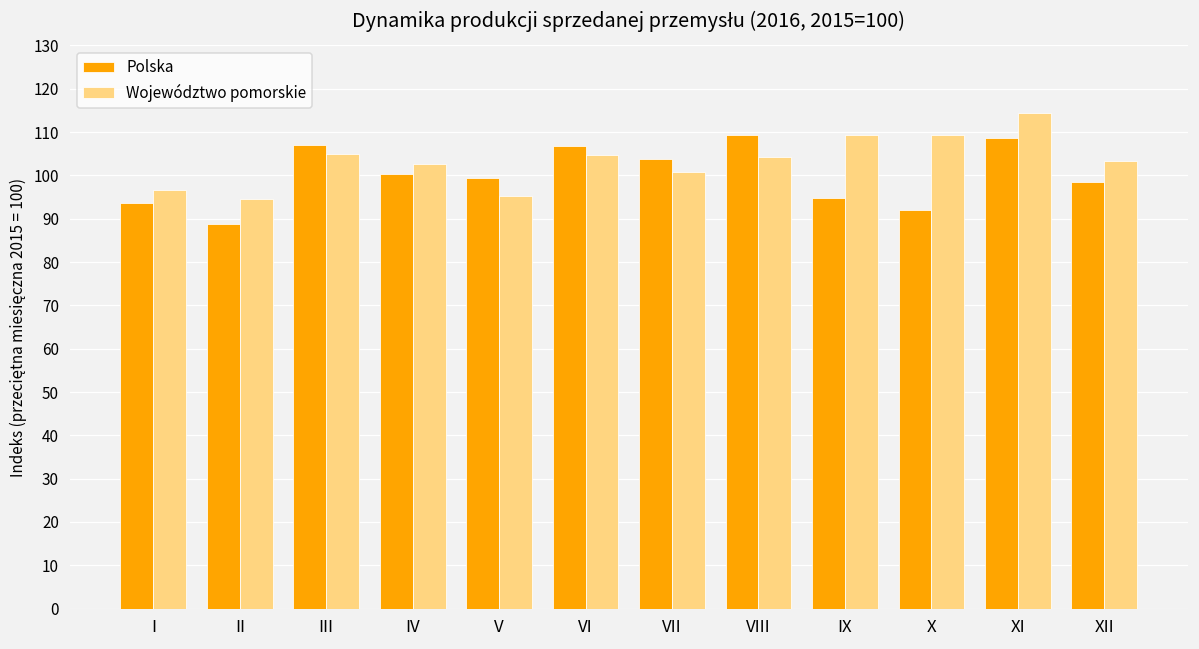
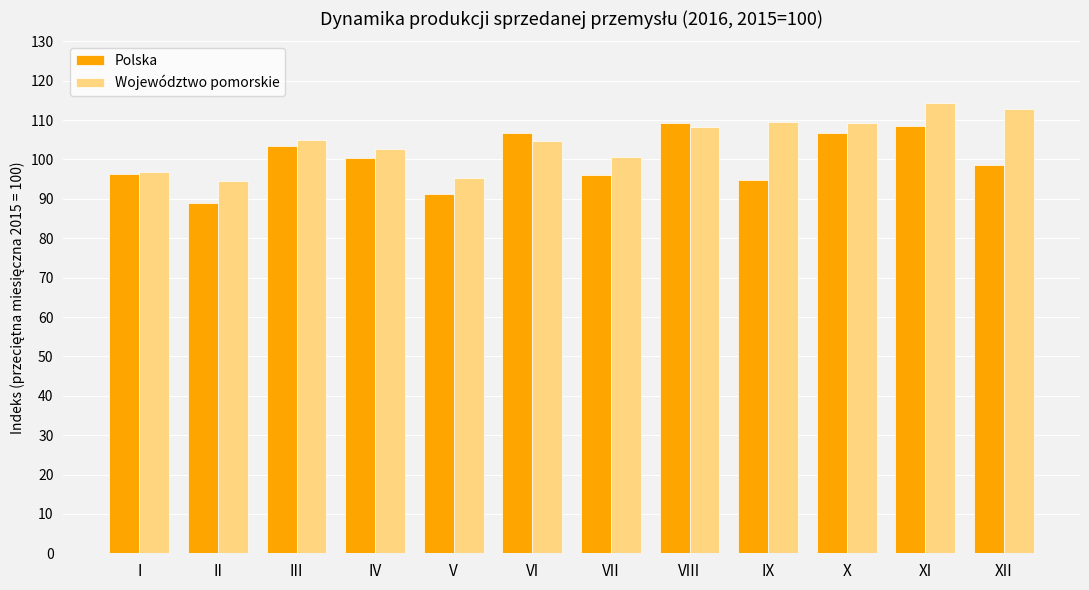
  {
    "Polska": {
-     "I": 94,
+     "I": 96,
      "II": 89,
-     "III": 107,
+     "III": 104,
      "IV": 100,
-     "V": 99,
+     "V": 91,
      "VI": 107,
-     "VII": 104,
+     "VII": 96,
      "VIII": 109,
      "IX": 95,
-     "X": 92,
+     "X": 107,
      "XI": 109,
      "XII": 99
    },
    "Województwo pomorskie": {
      "I": 97,
      "II": 95,
      "III": 105,
      "IV": 103,
      "V": 95,
      "VI": 105,
      "VII": 101,
-     "VIII": 104,
+     "VIII": 108,
      "IX": 109,
      "X": 109,
      "XI": 114,
-     "XII": 103
+     "XII": 113
    }
  }
